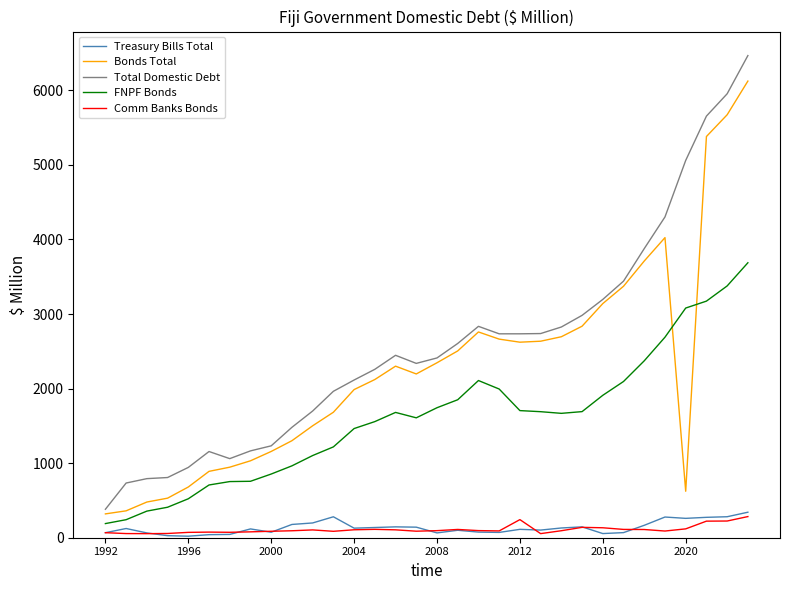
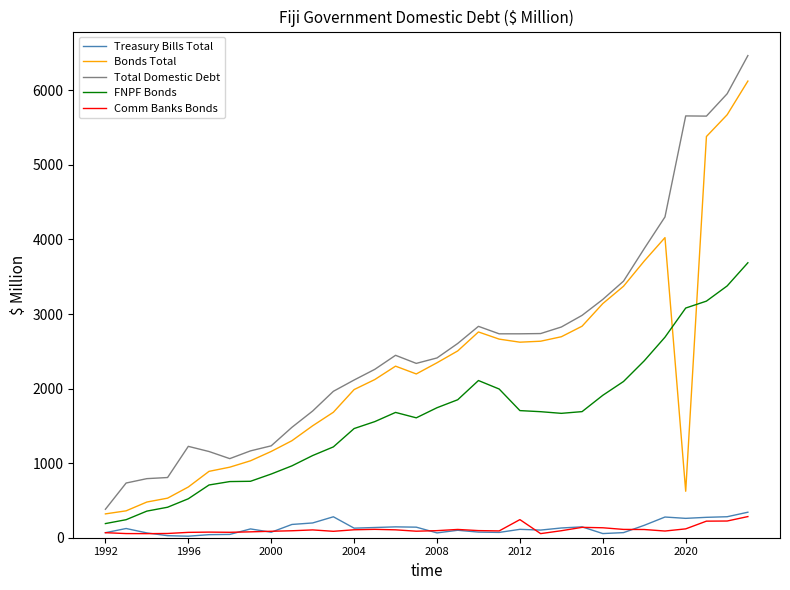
  {
    "Treasury Bills Total": {
      "1996": 0,
      "2012": 100,
      "2016": 100,
      "2020": 300
    },
    "Bonds Total": {
      "1992": 300,
      "1996": 700,
      "2000": 1200,
      "2004": 2000,
      "2008": 2300,
      "2012": 2600,
      "2016": 3100,
      "2020": 600
    },
    "Total Domestic Debt": {
      "1992": 400,
-     "1996": 900,
+     "1996": 1200,
      "2000": 1200,
      "2004": 2100,
      "2008": 2400,
      "2012": 2700,
      "2016": 3200,
-     "2020": 5100
+     "2020": 5700
    },
    "FNPF Bonds": {
      "1992": 200,
      "1996": 500,
      "2000": 900,
      "2004": 1500,
      "2008": 1700,
      "2012": 1700,
      "2016": 1900,
      "2020": 3100
    },
    "Comm Banks Bonds": {
      "1996": 100,
      "2012": 200,
      "2016": 100,
      "2020": 100
    }
  }
